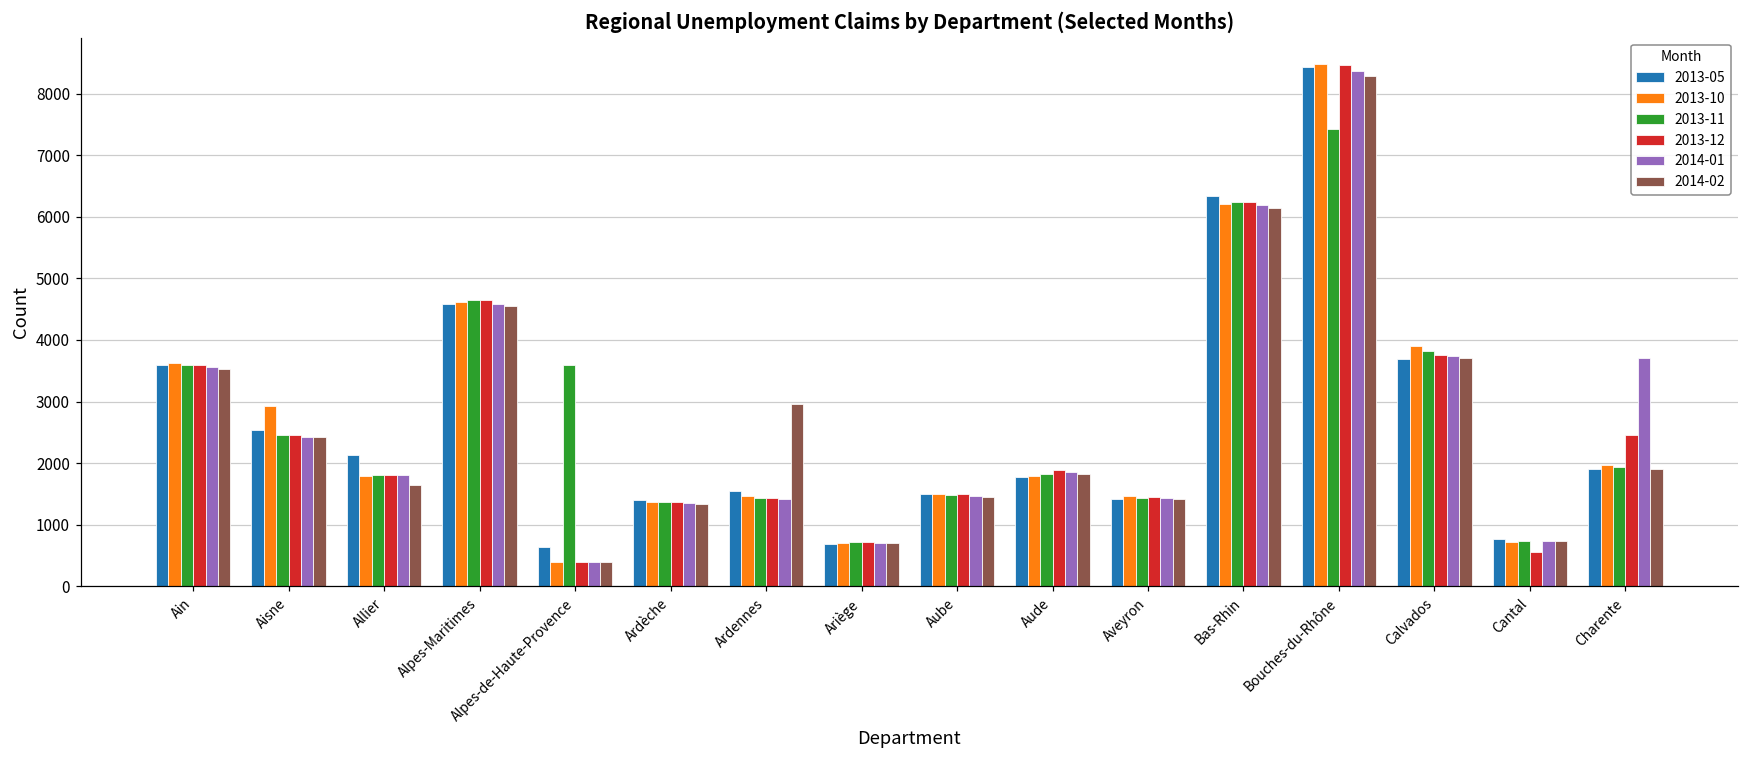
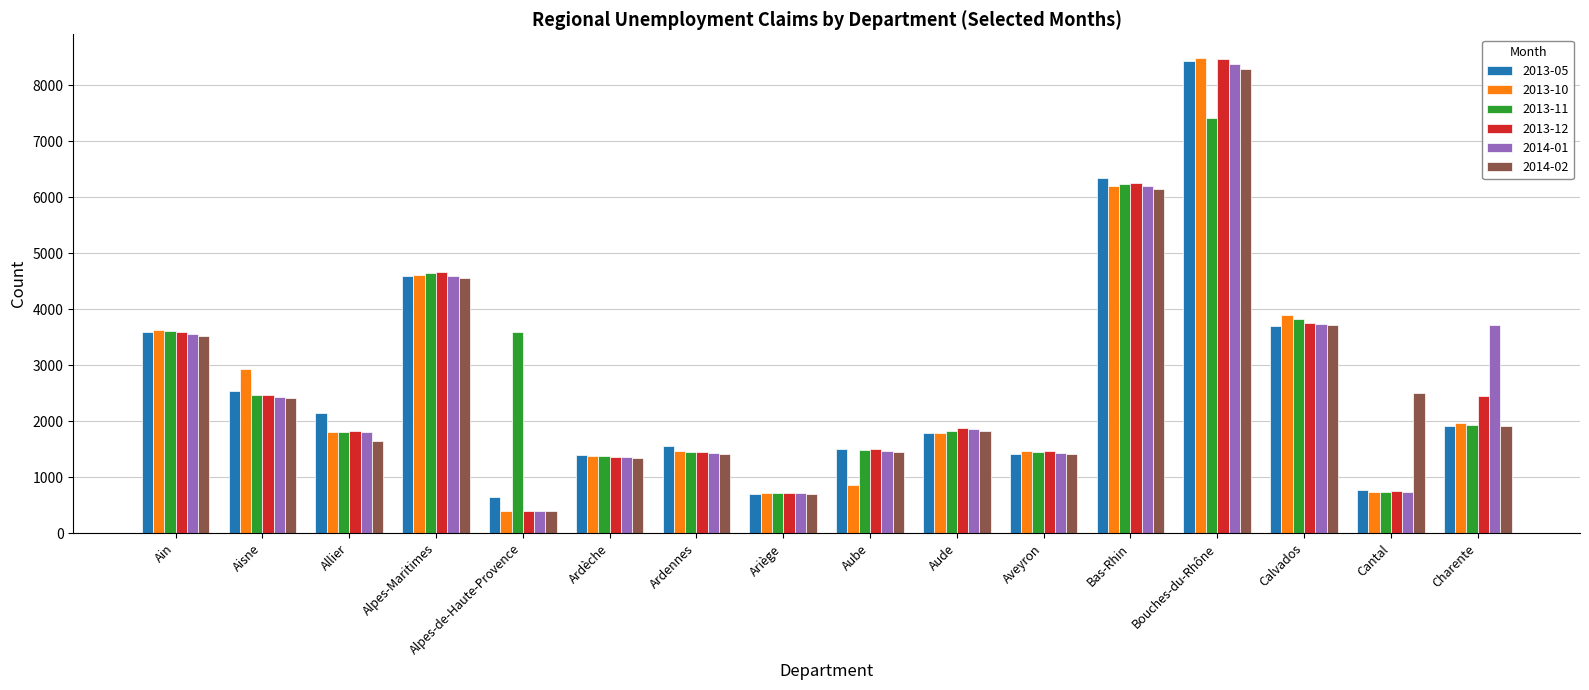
  {
    "2013-05": {
      "Ain": 3600,
      "Aisne": 2500,
      "Allier": 2100,
      "Alpes-Maritimes": 4600,
      "Alpes-de-Haute-Provence": 600,
      "Ardèche": 1400,
      "Ardennes": 1600,
      "Ariège": 700,
      "Aube": 1500,
      "Aude": 1800,
      "Aveyron": 1400,
      "Bas-Rhin": 6300,
      "Bouches-du-Rhône": 8400,
      "Calvados": 3700,
      "Cantal": 800,
      "Charente": 1900
    },
    "2013-10": {
      "Ain": 3600,
      "Aisne": 2900,
      "Allier": 1800,
      "Alpes-Maritimes": 4600,
      "Alpes-de-Haute-Provence": 400,
      "Ardèche": 1400,
      "Ardennes": 1500,
      "Ariège": 700,
-     "Aube": 1500,
+     "Aube": 900,
      "Aude": 1800,
      "Aveyron": 1500,
      "Bas-Rhin": 6200,
      "Bouches-du-Rhône": 8500,
      "Calvados": 3900,
      "Cantal": 700,
      "Charente": 2000
    },
    "2013-11": {
      "Ain": 3600,
      "Aisne": 2500,
      "Allier": 1800,
      "Alpes-Maritimes": 4600,
      "Alpes-de-Haute-Provence": 3600,
      "Ardèche": 1400,
      "Ardennes": 1400,
      "Ariège": 700,
      "Aube": 1500,
      "Aude": 1800,
      "Aveyron": 1400,
      "Bas-Rhin": 6200,
      "Bouches-du-Rhône": 7400,
      "Calvados": 3800,
      "Cantal": 700,
      "Charente": 1900
    },
    "2013-12": {
      "Ain": 3600,
      "Aisne": 2500,
      "Allier": 1800,
      "Alpes-Maritimes": 4700,
      "Alpes-de-Haute-Provence": 400,
      "Ardèche": 1400,
      "Ardennes": 1400,
      "Ariège": 700,
      "Aube": 1500,
      "Aude": 1900,
      "Aveyron": 1500,
      "Bas-Rhin": 6200,
      "Bouches-du-Rhône": 8500,
      "Calvados": 3800,
-     "Cantal": 600,
+     "Cantal": 700,
      "Charente": 2500
    },
    "2014-01": {
      "Ain": 3600,
      "Aisne": 2400,
      "Allier": 1800,
      "Alpes-Maritimes": 4600,
      "Alpes-de-Haute-Provence": 400,
      "Ardèche": 1400,
      "Ardennes": 1400,
      "Ariège": 700,
      "Aube": 1500,
      "Aude": 1900,
      "Aveyron": 1400,
      "Bas-Rhin": 6200,
      "Bouches-du-Rhône": 8400,
      "Calvados": 3700,
      "Cantal": 700,
      "Charente": 3700
    },
    "2014-02": {
      "Ain": 3500,
      "Aisne": 2400,
      "Allier": 1700,
      "Alpes-Maritimes": 4500,
      "Alpes-de-Haute-Provence": 400,
      "Ardèche": 1300,
-     "Ardennes": 3000,
+     "Ardennes": 1400,
      "Ariège": 700,
      "Aube": 1500,
      "Aude": 1800,
      "Aveyron": 1400,
      "Bas-Rhin": 6100,
      "Bouches-du-Rhône": 8300,
      "Calvados": 3700,
-     "Cantal": 700,
+     "Cantal": 2500,
      "Charente": 1900
    }
  }
